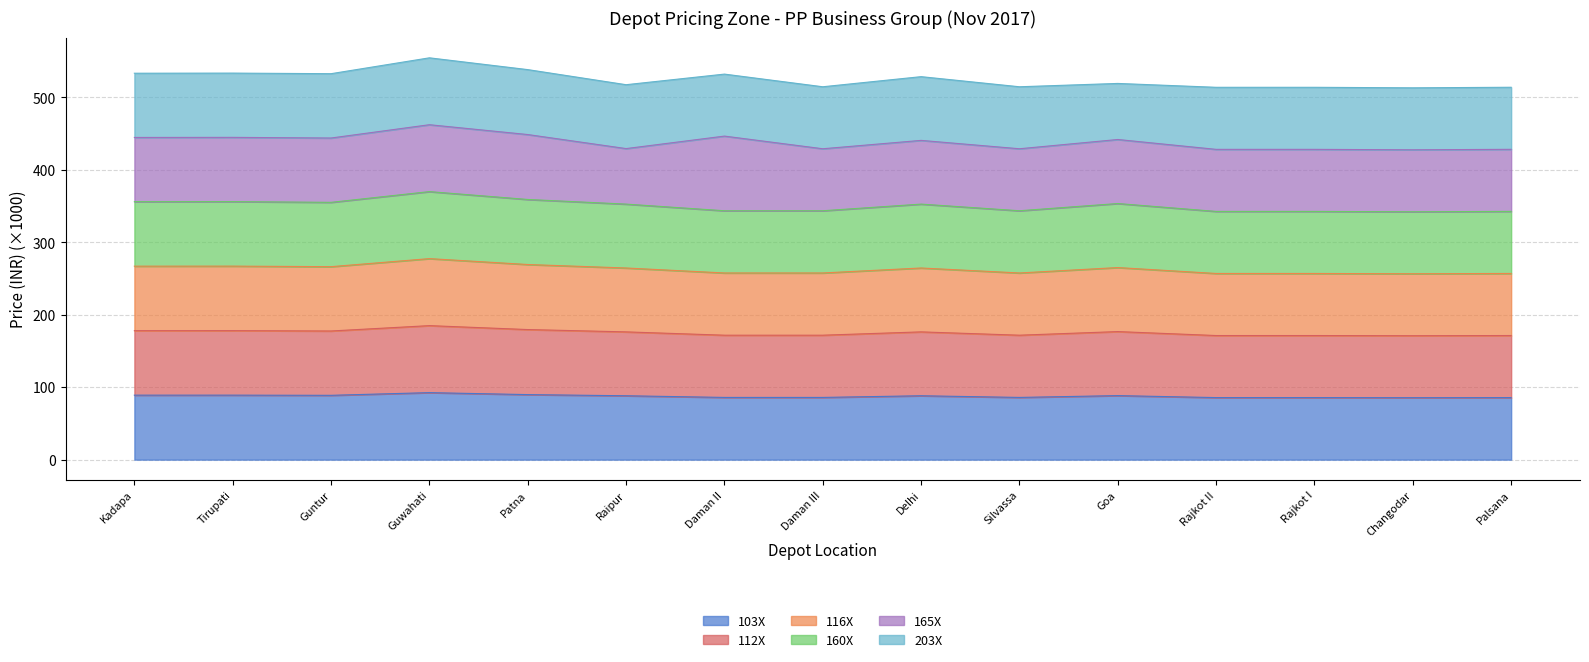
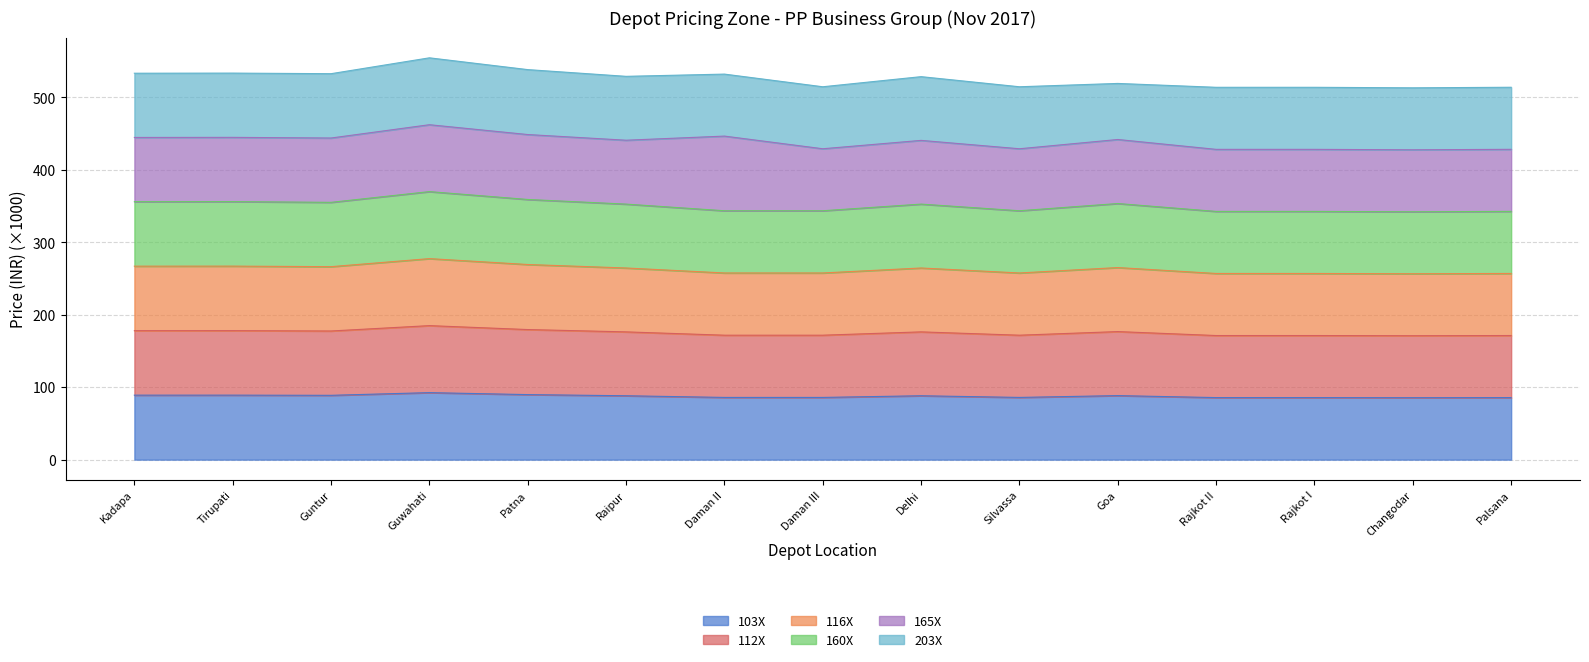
  {
    "103X": {
      "Kadapa": 90,
      "Tirupati": 90,
      "Guntur": 90,
      "Guwahati": 90,
      "Patna": 90,
      "Raipur": 90,
      "Daman II": 90,
      "Daman III": 90,
      "Delhi": 90,
      "Silvassa": 90,
      "Goa": 90,
      "Rajkot II": 90,
      "Rajkot I": 90,
      "Changodar": 90,
      "Palsana": 90
    },
    "160X": {
      "Kadapa": 90,
      "Tirupati": 90,
      "Guntur": 90,
      "Guwahati": 90,
      "Patna": 90,
      "Raipur": 90,
      "Daman II": 90,
      "Daman III": 90,
      "Delhi": 90,
      "Silvassa": 90,
      "Goa": 90,
      "Rajkot II": 90,
      "Rajkot I": 90,
      "Changodar": 90,
      "Palsana": 90
    },
    "165X": {
      "Kadapa": 90,
      "Tirupati": 90,
      "Guntur": 90,
      "Guwahati": 90,
      "Patna": 90,
-     "Raipur": 80,
+     "Raipur": 90,
      "Daman II": 100,
      "Daman III": 90,
      "Delhi": 90,
      "Silvassa": 90,
      "Goa": 90,
      "Rajkot II": 90,
      "Rajkot I": 90,
      "Changodar": 90,
      "Palsana": 90
    },
    "203X": {
      "Kadapa": 90,
      "Tirupati": 90,
      "Guntur": 90,
      "Guwahati": 90,
      "Patna": 90,
      "Raipur": 90,
      "Daman II": 90,
      "Daman III": 90,
      "Delhi": 90,
      "Silvassa": 90,
      "Goa": 80,
      "Rajkot II": 90,
      "Rajkot I": 90,
      "Changodar": 90,
      "Palsana": 90
    }
  }
